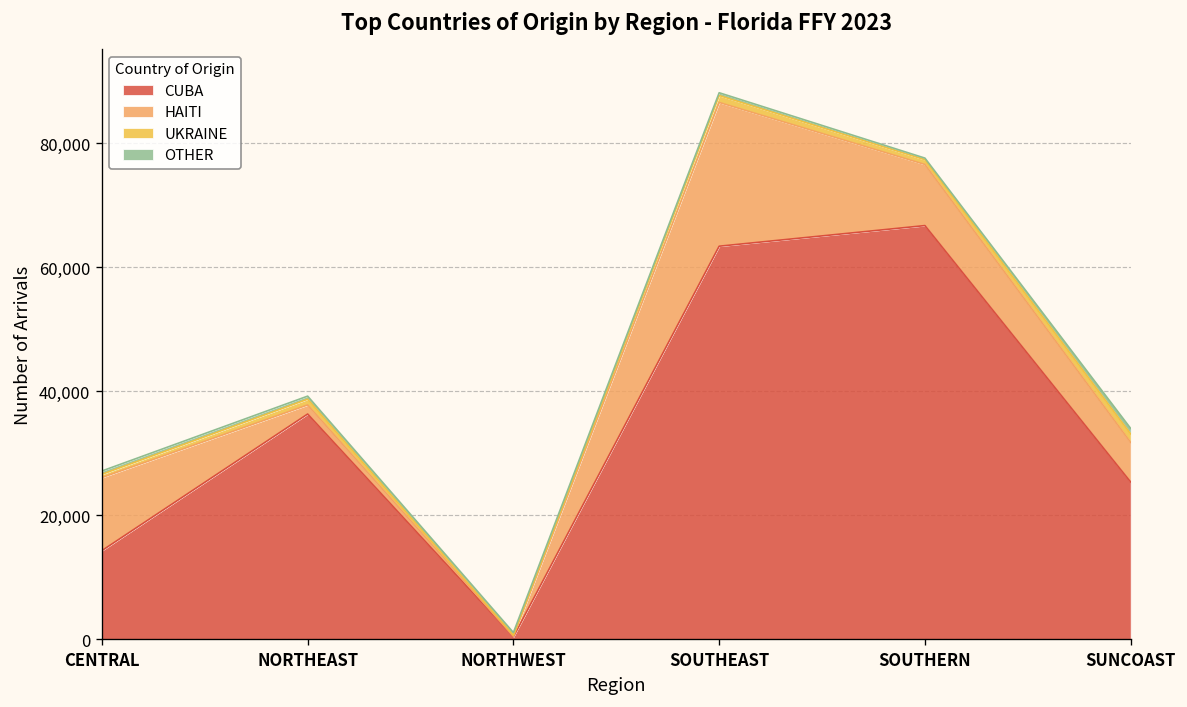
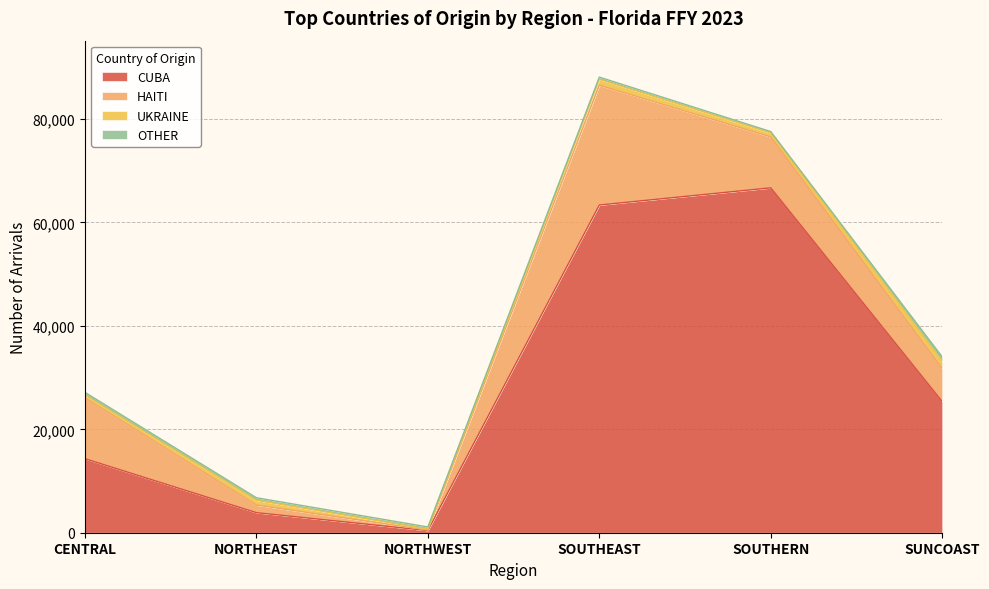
  {
    "CUBA": {
      "CENTRAL": "14,000",
-     "NORTHEAST": "36,000",
+     "NORTHEAST": "4,000",
      "SOUTHEAST": "63,000",
      "SOUTHERN": "67,000",
      "SUNCOAST": "25,000"
    },
    "OTHER": {
      "CENTRAL": "1,000",
      "NORTHEAST": "0",
      "SUNCOAST": "1,000"
    }
  }
